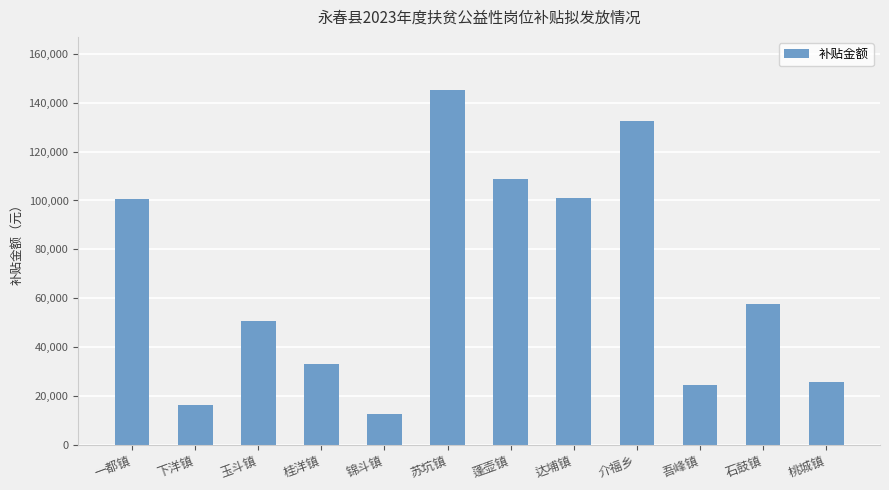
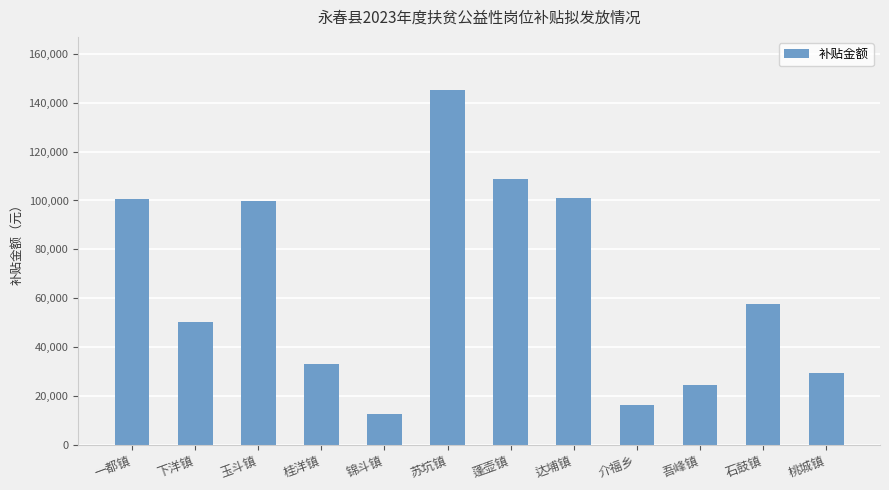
  {
    "一都镇": "101,000",
-   "下洋镇": "17,000",
-   "玉斗镇": "51,000",
+   "下洋镇": "50,000",
+   "玉斗镇": "100,000",
    "桂洋镇": "33,000",
    "锦斗镇": "13,000",
    "苏坑镇": "145,000",
    "蓬壶镇": "109,000",
    "达埔镇": "101,000",
-   "介福乡": "132,000",
+   "介福乡": "17,000",
    "吾峰镇": "25,000",
    "石鼓镇": "58,000",
-   "桃城镇": "26,000"
+   "桃城镇": "30,000"
  }
